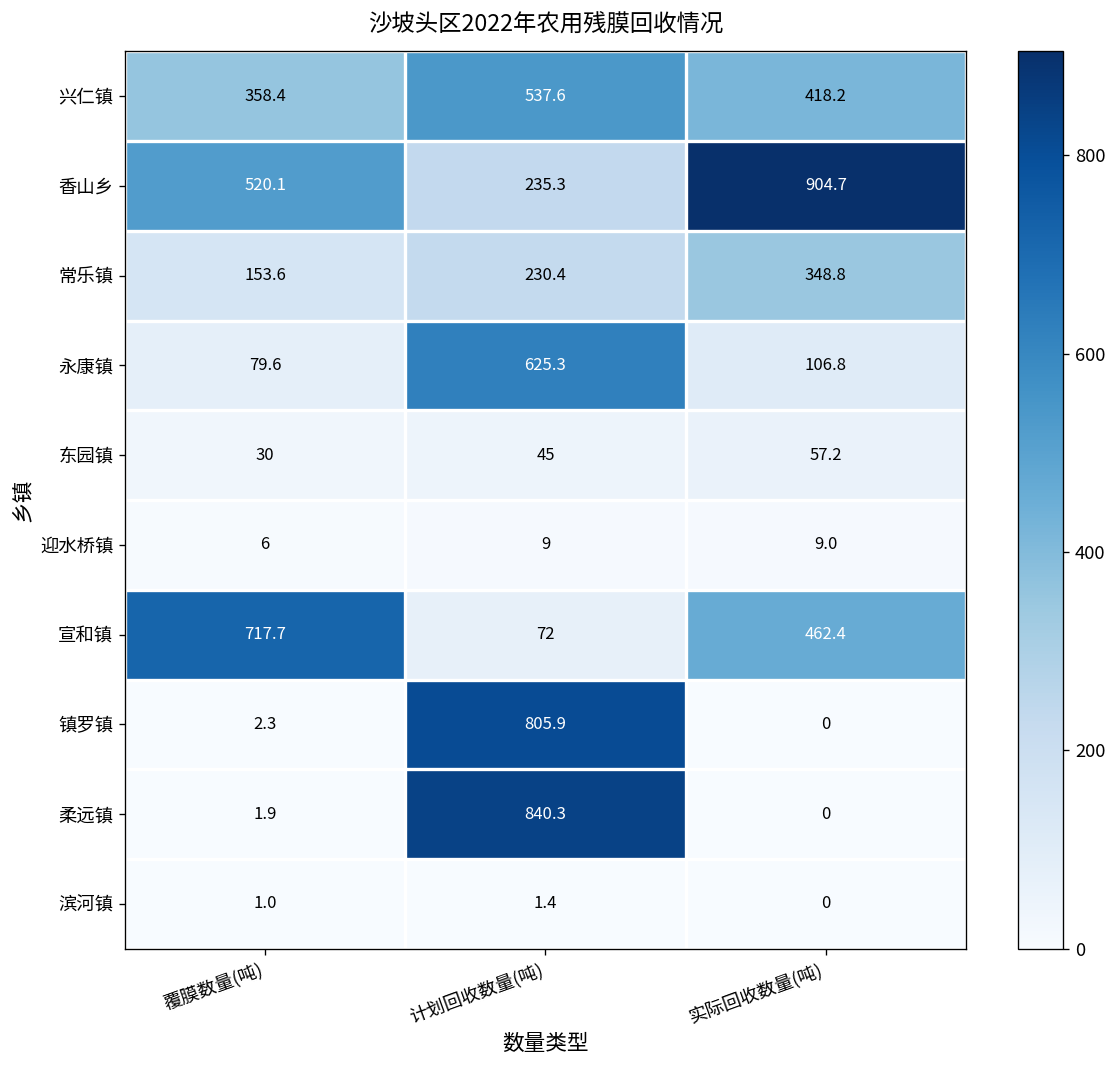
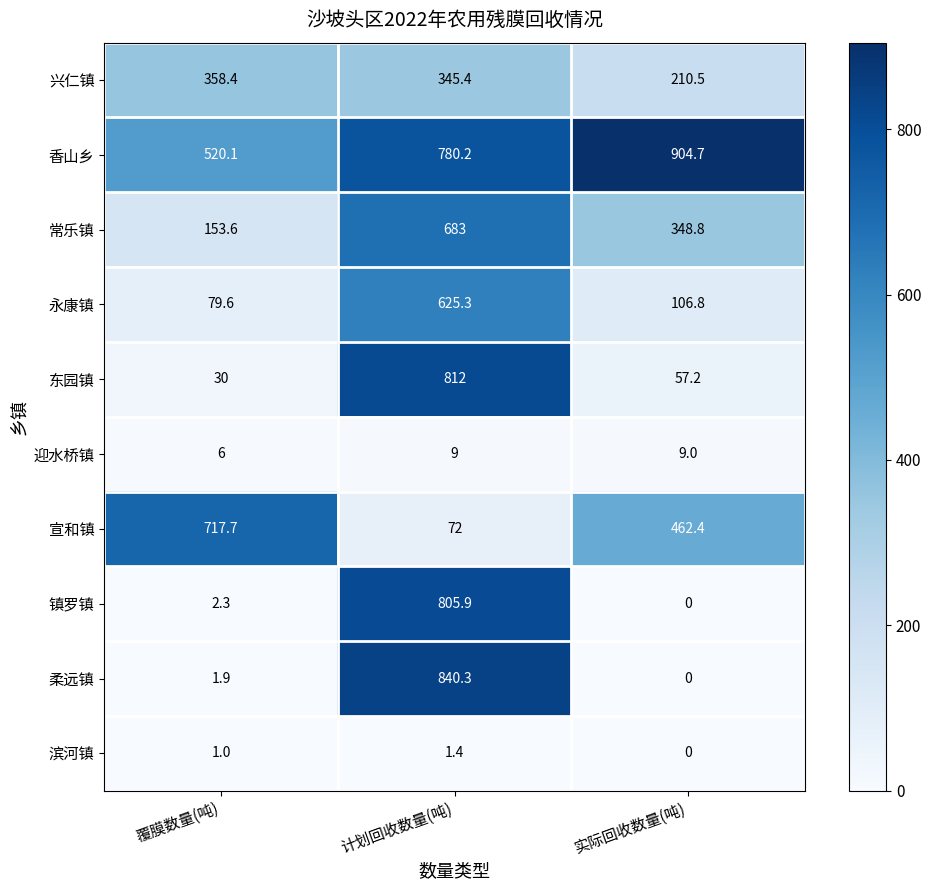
  {
    "兴仁镇": {
      "覆膜数量(吨)": 358.4,
-     "计划回收数量(吨)": 537.6,
-     "实际回收数量(吨)": 418.2
+     "计划回收数量(吨)": 345.4,
+     "实际回收数量(吨)": 210.5
    },
    "香山乡": {
      "覆膜数量(吨)": 520.1,
-     "计划回收数量(吨)": 235.3,
+     "计划回收数量(吨)": 780.2,
      "实际回收数量(吨)": 904.7
    },
    "常乐镇": {
      "覆膜数量(吨)": 153.6,
-     "计划回收数量(吨)": 230.4,
+     "计划回收数量(吨)": 683,
      "实际回收数量(吨)": 348.8
    },
    "永康镇": {
      "覆膜数量(吨)": 79.6,
      "计划回收数量(吨)": 625.3,
      "实际回收数量(吨)": 106.8
    },
    "东园镇": {
      "覆膜数量(吨)": 30,
-     "计划回收数量(吨)": 45,
+     "计划回收数量(吨)": 812,
      "实际回收数量(吨)": 57.2
    },
    "迎水桥镇": {
      "覆膜数量(吨)": 6,
      "计划回收数量(吨)": 9,
      "实际回收数量(吨)": 9.0
    },
    "宣和镇": {
      "覆膜数量(吨)": 717.7,
      "计划回收数量(吨)": 72,
      "实际回收数量(吨)": 462.4
    },
    "镇罗镇": {
      "覆膜数量(吨)": 2.3,
      "计划回收数量(吨)": 805.9,
      "实际回收数量(吨)": 0
    },
    "柔远镇": {
      "覆膜数量(吨)": 1.9,
      "计划回收数量(吨)": 840.3,
      "实际回收数量(吨)": 0
    },
    "滨河镇": {
      "覆膜数量(吨)": 1.0,
      "计划回收数量(吨)": 1.4,
      "实际回收数量(吨)": 0
    }
  }
